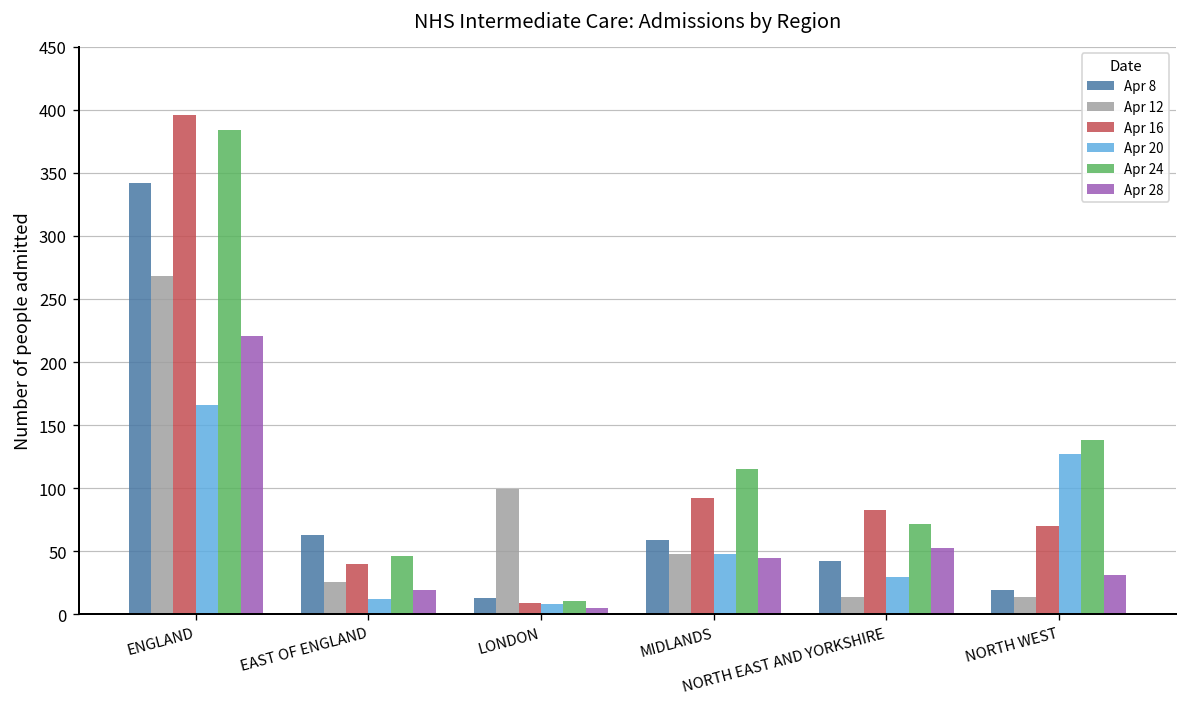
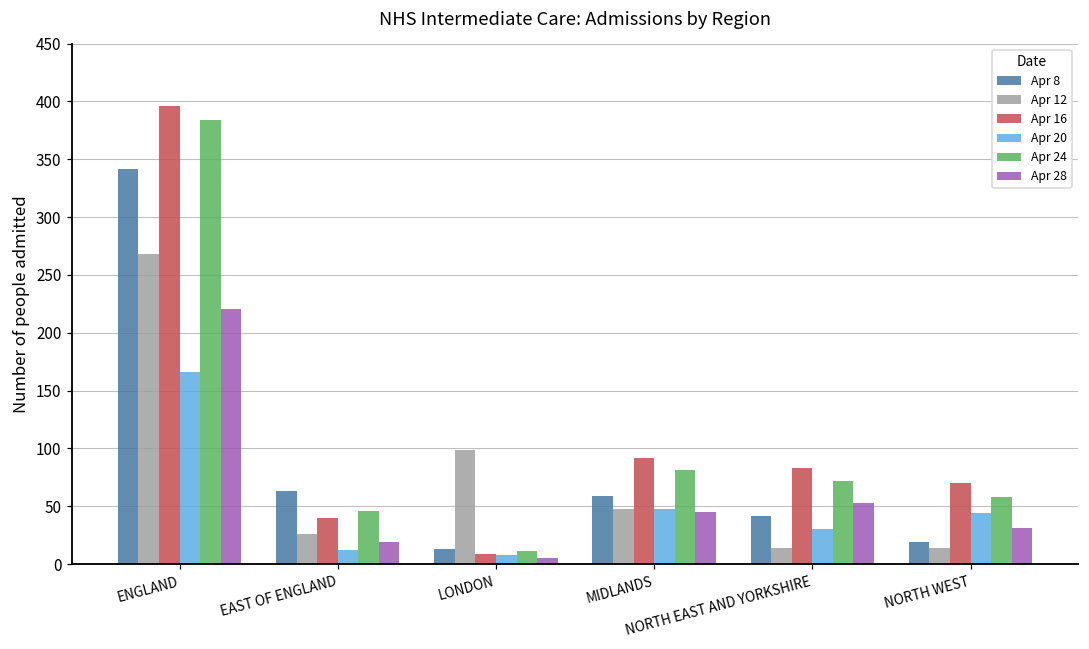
  {
    "Apr 8": {
      "ENGLAND": 342,
      "EAST OF ENGLAND": 63,
      "LONDON": 13,
      "MIDLANDS": 59,
      "NORTH EAST AND YORKSHIRE": 42,
      "NORTH WEST": 19
    },
    "Apr 12": {
      "ENGLAND": 268,
      "EAST OF ENGLAND": 26,
      "LONDON": 99,
      "MIDLANDS": 48,
      "NORTH EAST AND YORKSHIRE": 14,
      "NORTH WEST": 14
    },
    "Apr 16": {
      "ENGLAND": 396,
      "EAST OF ENGLAND": 40,
      "LONDON": 9,
      "MIDLANDS": 92,
      "NORTH EAST AND YORKSHIRE": 83,
      "NORTH WEST": 70
    },
    "Apr 20": {
      "ENGLAND": 166,
      "EAST OF ENGLAND": 12,
      "LONDON": 8,
      "MIDLANDS": 48,
      "NORTH EAST AND YORKSHIRE": 30,
-     "NORTH WEST": 127
+     "NORTH WEST": 44
    },
    "Apr 24": {
      "ENGLAND": 384,
      "EAST OF ENGLAND": 46,
      "LONDON": 11,
-     "MIDLANDS": 115,
+     "MIDLANDS": 81,
      "NORTH EAST AND YORKSHIRE": 72,
-     "NORTH WEST": 138
+     "NORTH WEST": 58
    },
    "Apr 28": {
      "ENGLAND": 221,
      "EAST OF ENGLAND": 19,
      "LONDON": 5,
      "MIDLANDS": 45,
      "NORTH EAST AND YORKSHIRE": 53,
      "NORTH WEST": 31
    }
  }
